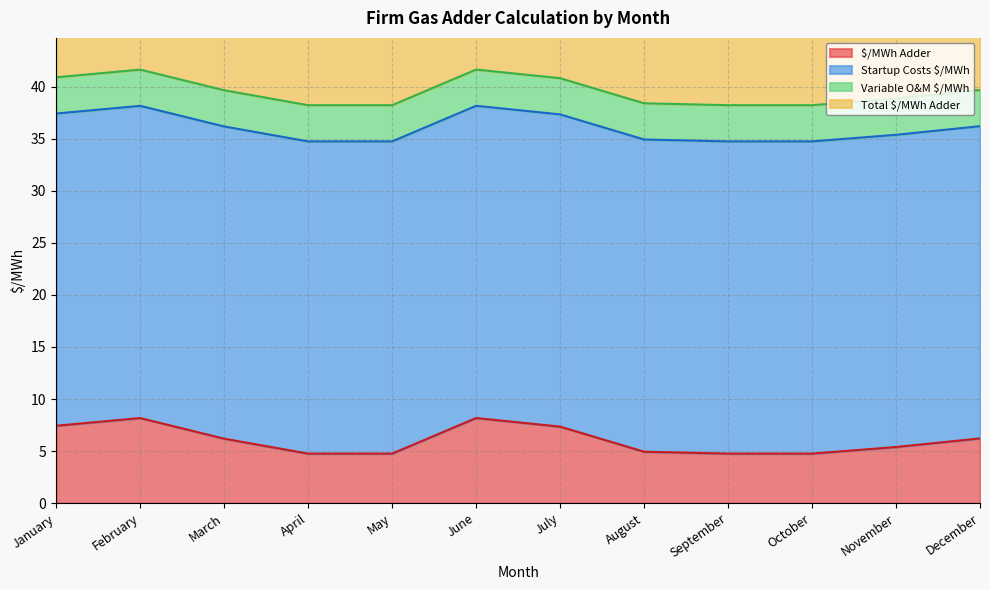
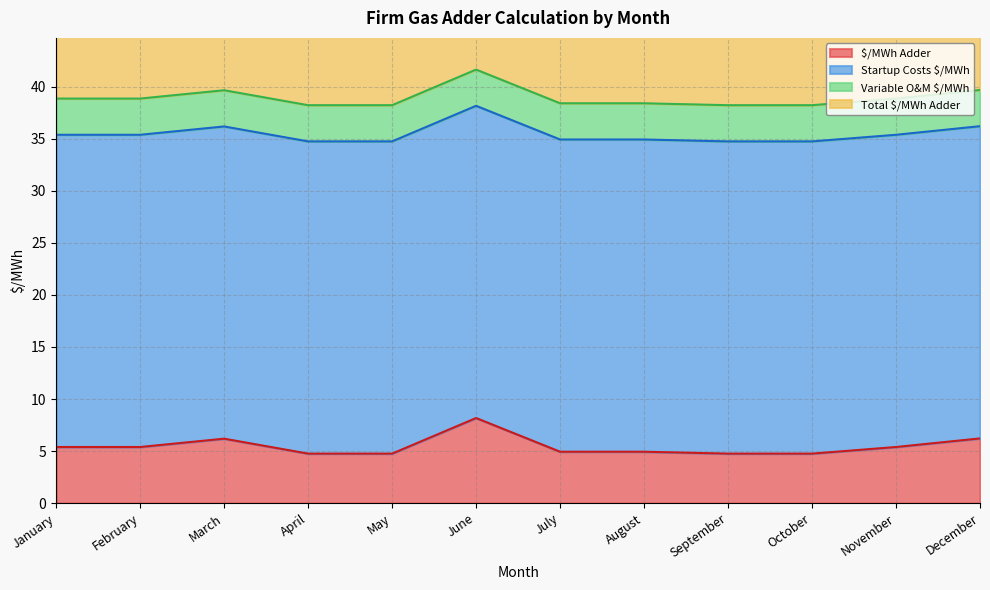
  {
    "$/MWh Adder": {
-     "January": 7.4,
-     "February": 8.2,
+     "January": 5.4,
+     "February": 5.4,
      "March": 6.2,
      "April": 4.8,
      "May": 4.8,
      "June": 8.2,
-     "July": 7.3,
+     "July": 4.9,
      "August": 4.9,
      "September": 4.8,
      "October": 4.8,
      "November": 5.4,
      "December": 6.2
    },
    "Startup Costs $/MWh": {
      "January": 30.0,
      "February": 30.0,
      "March": 30.0,
      "April": 30.0,
      "May": 30.0,
      "June": 30.0,
      "July": 30.0,
      "August": 30.0,
      "September": 30.0,
      "October": 30.0,
      "November": 30.0,
      "December": 30.0
    },
    "Variable O&M $/MWh": {
      "January": 3.5,
      "February": 3.5,
      "March": 3.5,
      "April": 3.5,
      "May": 3.5,
      "June": 3.5,
      "July": 3.5,
      "August": 3.5,
      "September": 3.5,
      "October": 3.5,
      "December": 3.5
    }
  }
